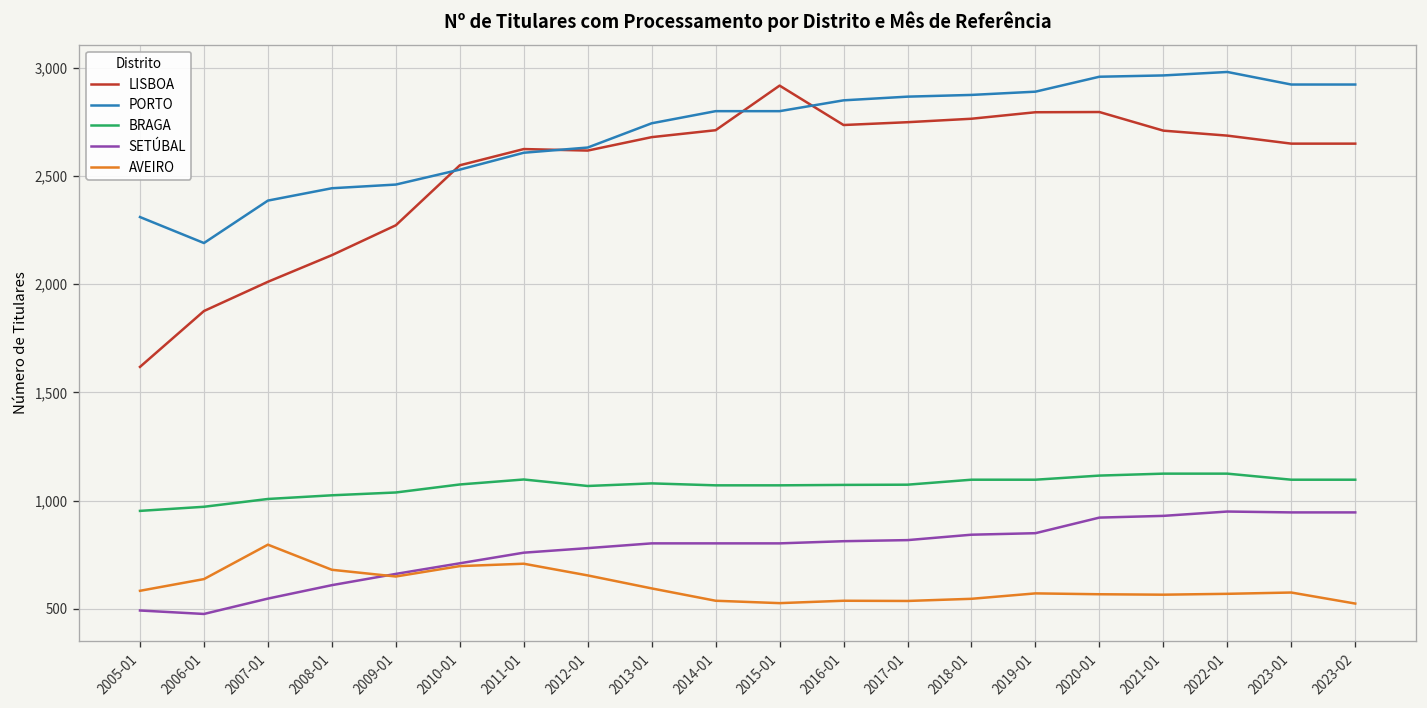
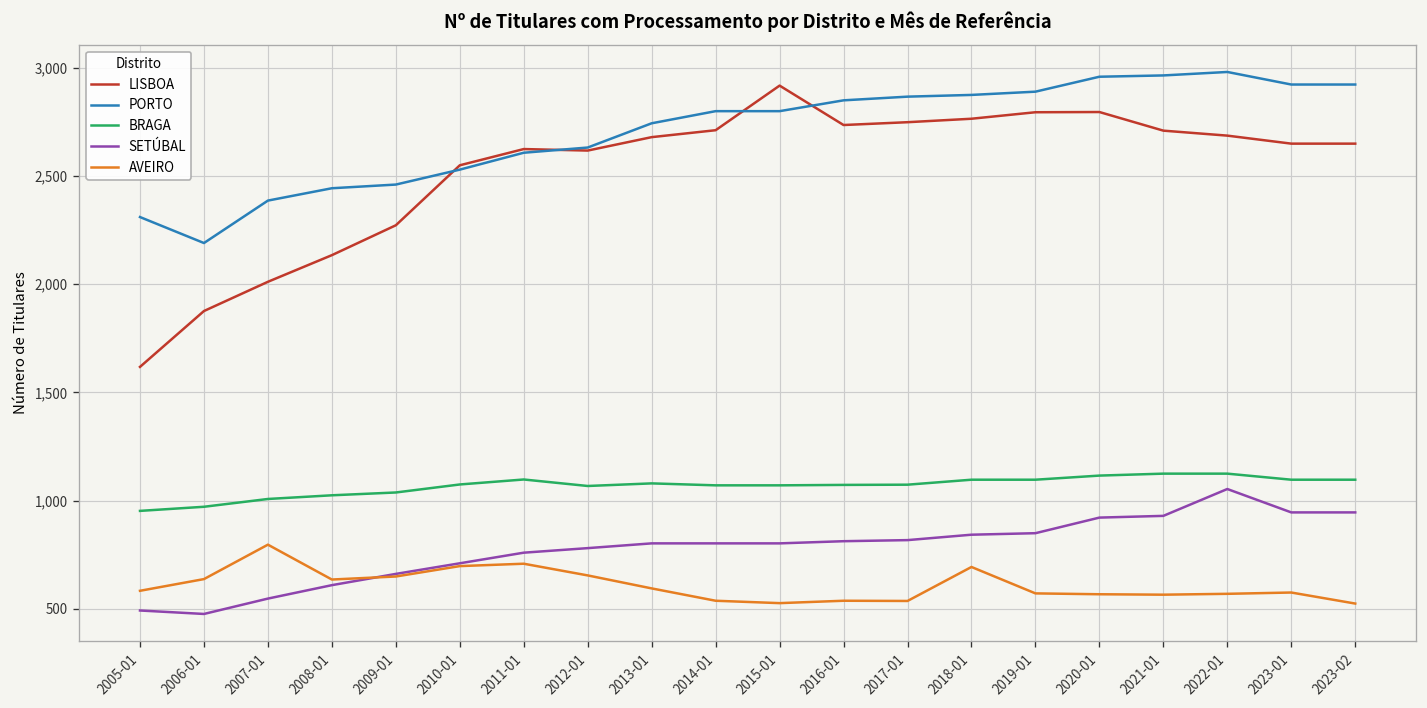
  {
    "LISBOA": {
      "2005-01": "1,620",
      "2006-01": "1,880",
      "2007-01": "2,010",
      "2008-01": "2,130",
      "2009-01": "2,270",
      "2010-01": "2,550",
      "2011-01": "2,620",
      "2012-01": "2,620",
      "2013-01": "2,680",
      "2014-01": "2,710",
      "2015-01": "2,920",
      "2016-01": "2,740",
      "2017-01": "2,750",
      "2018-01": "2,760",
      "2019-01": "2,790",
      "2020-01": "2,800",
      "2021-01": "2,710",
      "2022-01": "2,690",
      "2023-01": "2,650",
      "2023-02": "2,650"
    },
    "PORTO": {
      "2005-01": "2,310",
      "2006-01": "2,190",
      "2007-01": "2,390",
      "2008-01": "2,440",
      "2009-01": "2,460",
      "2010-01": "2,530",
      "2011-01": "2,610",
      "2012-01": "2,630",
      "2013-01": "2,740",
      "2014-01": "2,800",
      "2015-01": "2,800",
      "2016-01": "2,850",
      "2017-01": "2,870",
      "2018-01": "2,870",
      "2019-01": "2,890",
      "2020-01": "2,960",
      "2021-01": "2,960",
      "2022-01": "2,980",
      "2023-01": "2,920",
      "2023-02": "2,920"
    },
    "BRAGA": {
      "2005-01": "950",
      "2006-01": "970",
      "2007-01": "1,010",
      "2008-01": "1,030",
      "2009-01": "1,040",
      "2010-01": "1,080",
      "2011-01": "1,100",
      "2012-01": "1,070",
      "2013-01": "1,080",
      "2014-01": "1,070",
      "2015-01": "1,070",
      "2016-01": "1,070",
      "2017-01": "1,070",
      "2018-01": "1,100",
      "2019-01": "1,100",
      "2020-01": "1,120",
      "2021-01": "1,130",
      "2022-01": "1,130",
      "2023-01": "1,100",
      "2023-02": "1,100"
    },
    "SETÚBAL": {
      "2005-01": "490",
      "2006-01": "480",
      "2007-01": "550",
      "2008-01": "610",
      "2011-01": "760",
      "2012-01": "780",
      "2013-01": "800",
      "2014-01": "800",
      "2015-01": "800",
      "2016-01": "810",
      "2017-01": "820",
      "2018-01": "840",
      "2019-01": "850",
      "2020-01": "920",
      "2021-01": "930",
-     "2022-01": "950",
+     "2022-01": "1,050",
      "2023-01": "950",
      "2023-02": "950"
    },
    "AVEIRO": {
      "2005-01": "580",
      "2006-01": "640",
      "2007-01": "800",
-     "2008-01": "680",
+     "2008-01": "640",
      "2011-01": "710",
      "2012-01": "660",
      "2013-01": "600",
      "2014-01": "540",
      "2015-01": "530",
      "2016-01": "540",
      "2017-01": "540",
-     "2018-01": "550",
+     "2018-01": "690",
      "2019-01": "570",
      "2020-01": "570",
      "2021-01": "570",
      "2022-01": "570",
      "2023-01": "580",
      "2023-02": "530"
    }
  }
